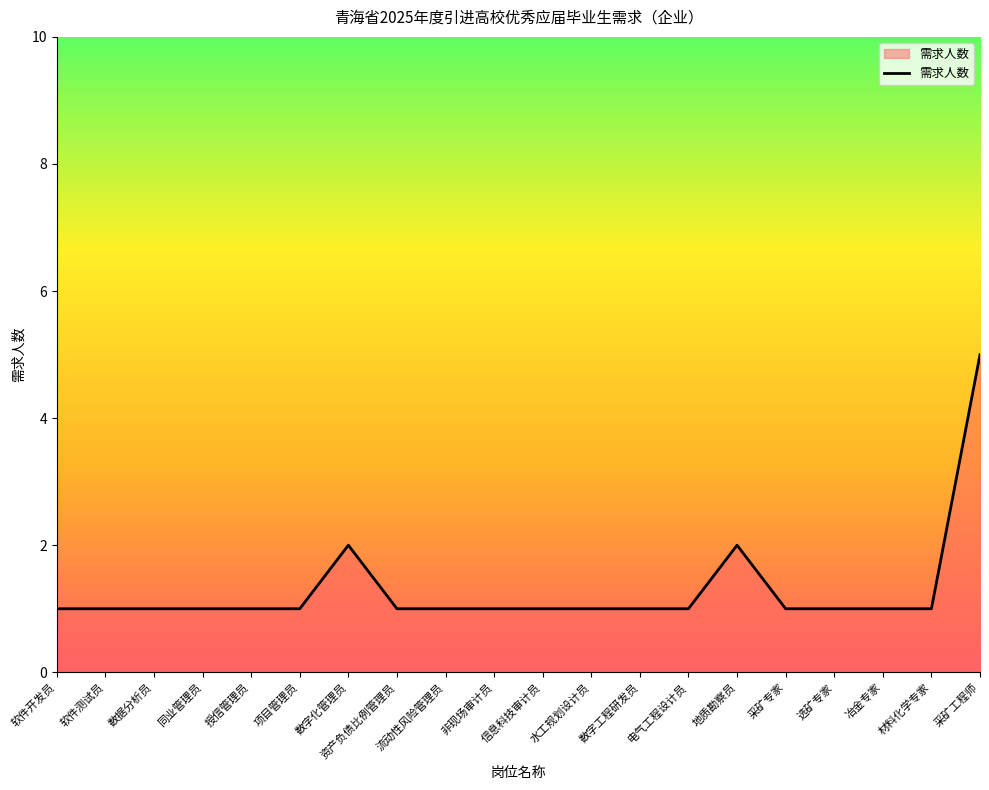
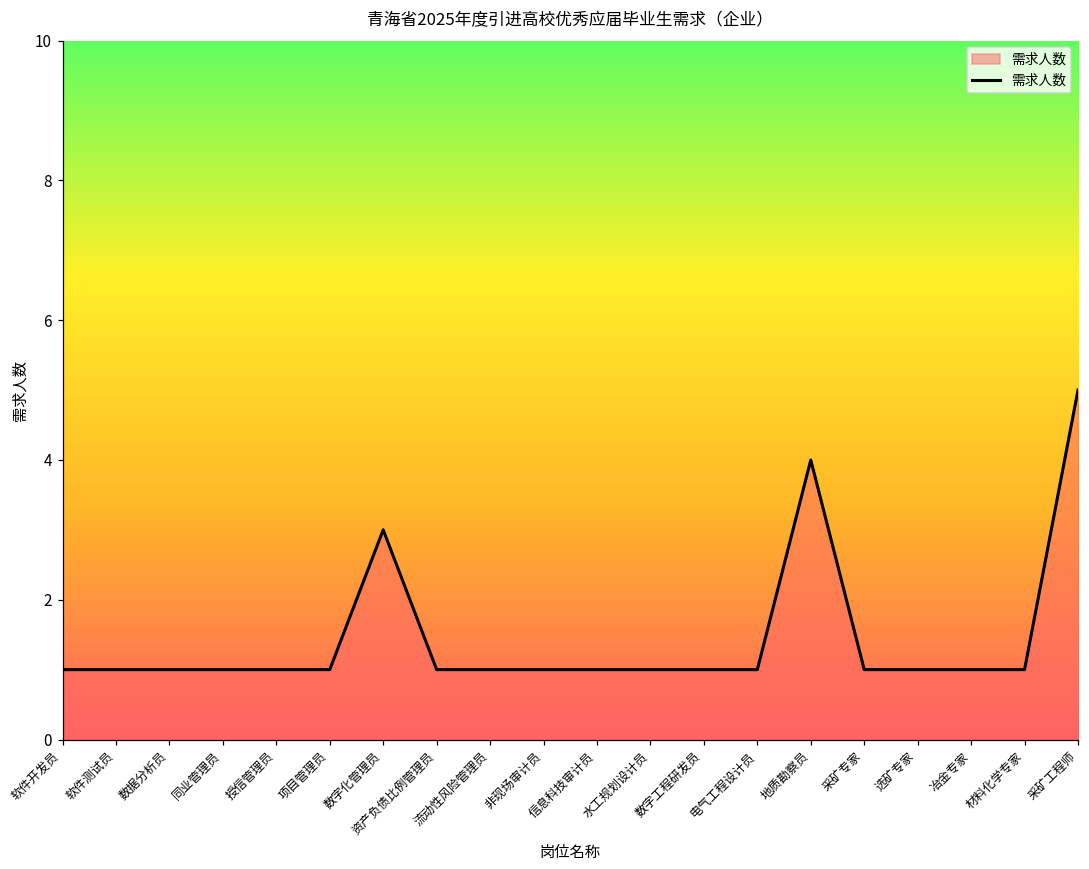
  {
    "软件开发员": 1,
    "软件测试员": 1,
    "数据分析员": 1,
    "同业管理员": 1,
    "授信管理员": 1,
    "项目管理员": 1,
-   "数字化管理员": 2,
+   "数字化管理员": 3,
    "资产负债比例管理员": 1,
    "流动性风险管理员": 1,
    "非现场审计员": 1,
    "信息科技审计员": 1,
    "水工规划设计员": 1,
    "数字工程研发员": 1,
    "电气工程设计员": 1,
-   "地质勘察员": 2,
+   "地质勘察员": 4,
    "采矿专家": 1,
    "选矿专家": 1,
    "冶金专家": 1,
    "材料化学专家": 1,
    "采矿工程师": 5
  }
